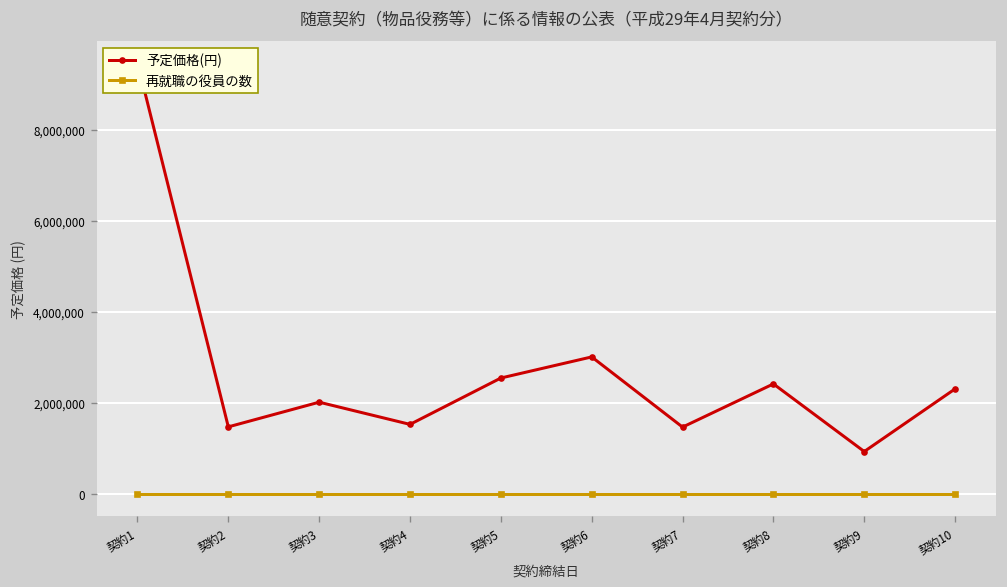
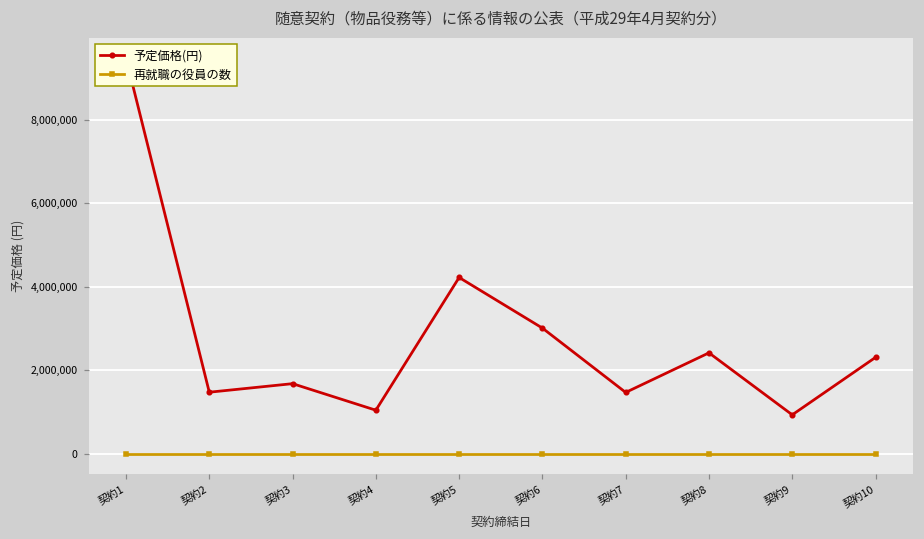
  {
    "予定価格(円)": {
      "契約2": "1,500,000",
-     "契約3": "2,000,000",
-     "契約4": "1,500,000",
-     "契約5": "2,600,000",
+     "契約3": "1,700,000",
+     "契約4": "1,000,000",
+     "契約5": "4,200,000",
      "契約6": "3,000,000",
      "契約7": "1,500,000",
      "契約8": "2,400,000",
      "契約9": "900,000",
      "契約10": "2,300,000"
    },
    "再就職の役員の数": {
      "契約1": "0",
      "契約2": "0",
      "契約3": "0",
      "契約4": "0",
      "契約5": "0",
      "契約6": "0",
      "契約7": "0",
      "契約8": "0",
      "契約9": "0",
      "契約10": "0"
    }
  }
